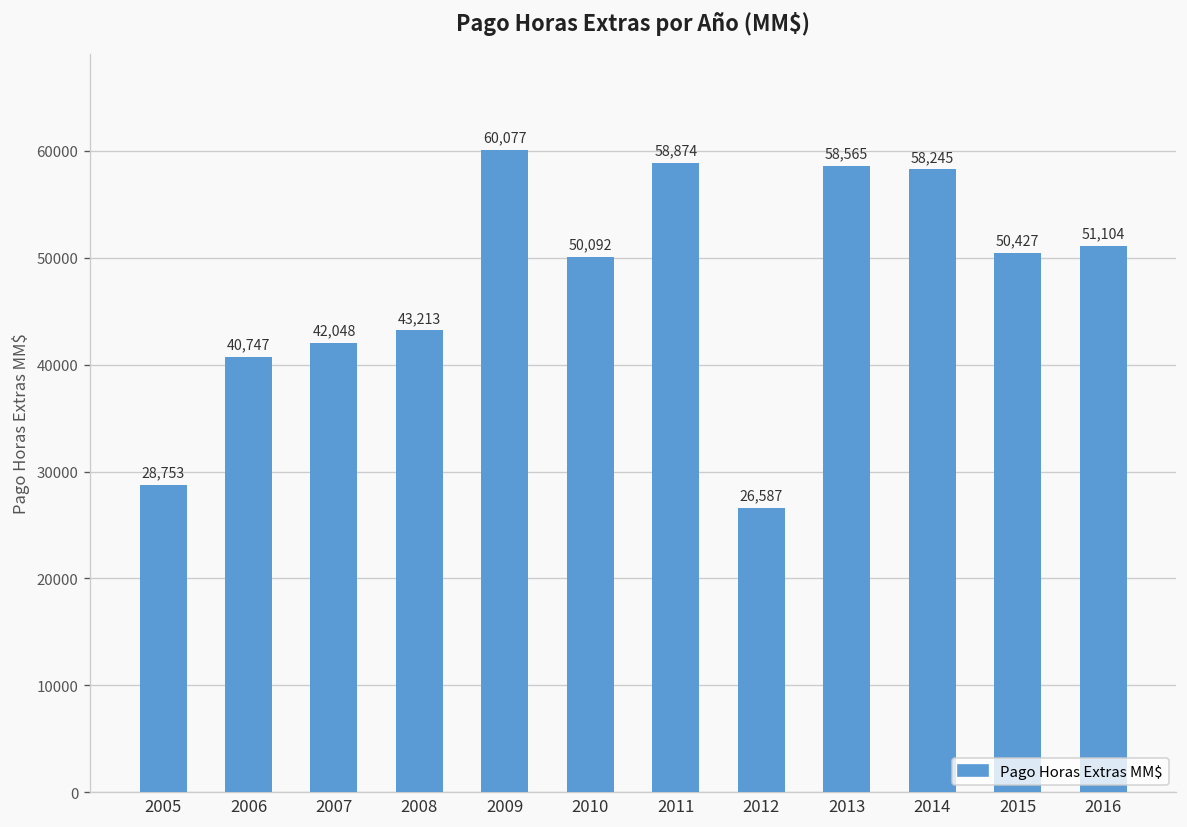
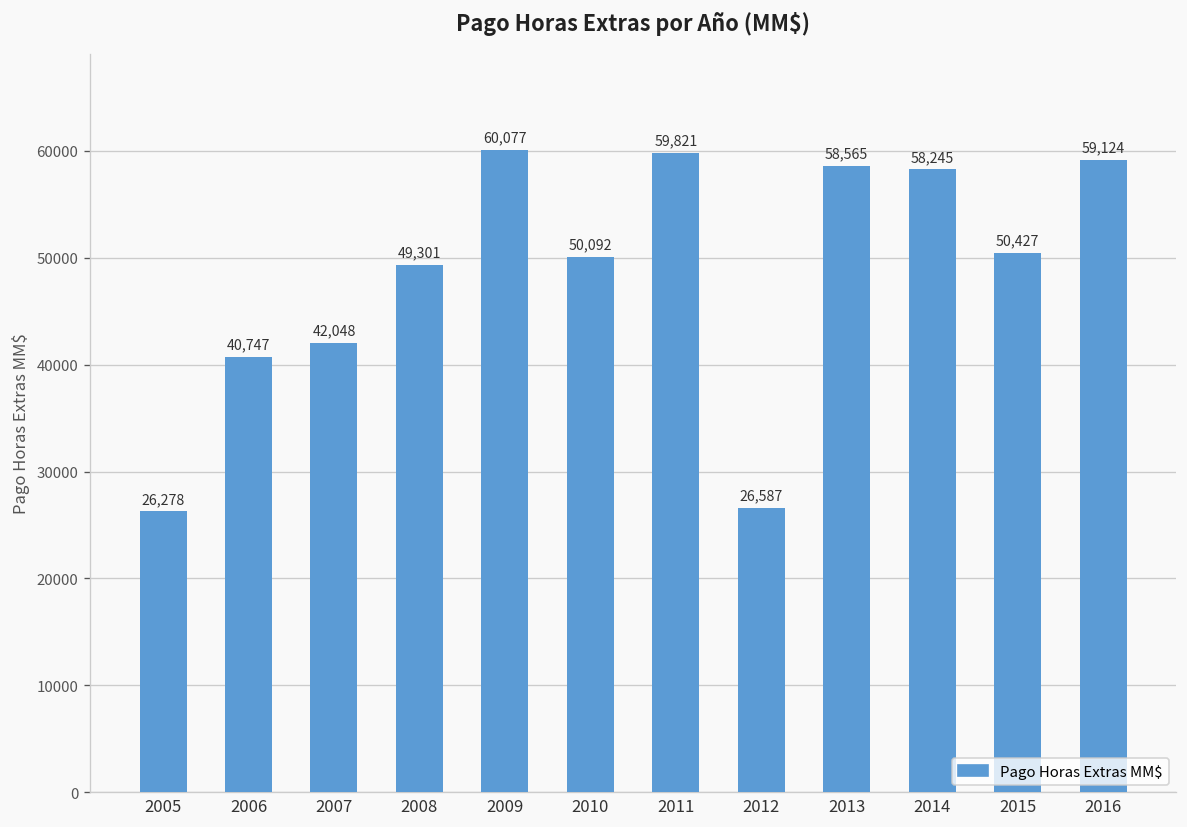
  {
-   "2005": "28,753",
+   "2005": "26,278",
    "2006": "40,747",
    "2007": "42,048",
-   "2008": "43,213",
+   "2008": "49,301",
    "2009": "60,077",
    "2010": "50,092",
-   "2011": "58,874",
+   "2011": "59,821",
    "2012": "26,587",
    "2013": "58,565",
    "2014": "58,245",
    "2015": "50,427",
-   "2016": "51,104"
+   "2016": "59,124"
  }
